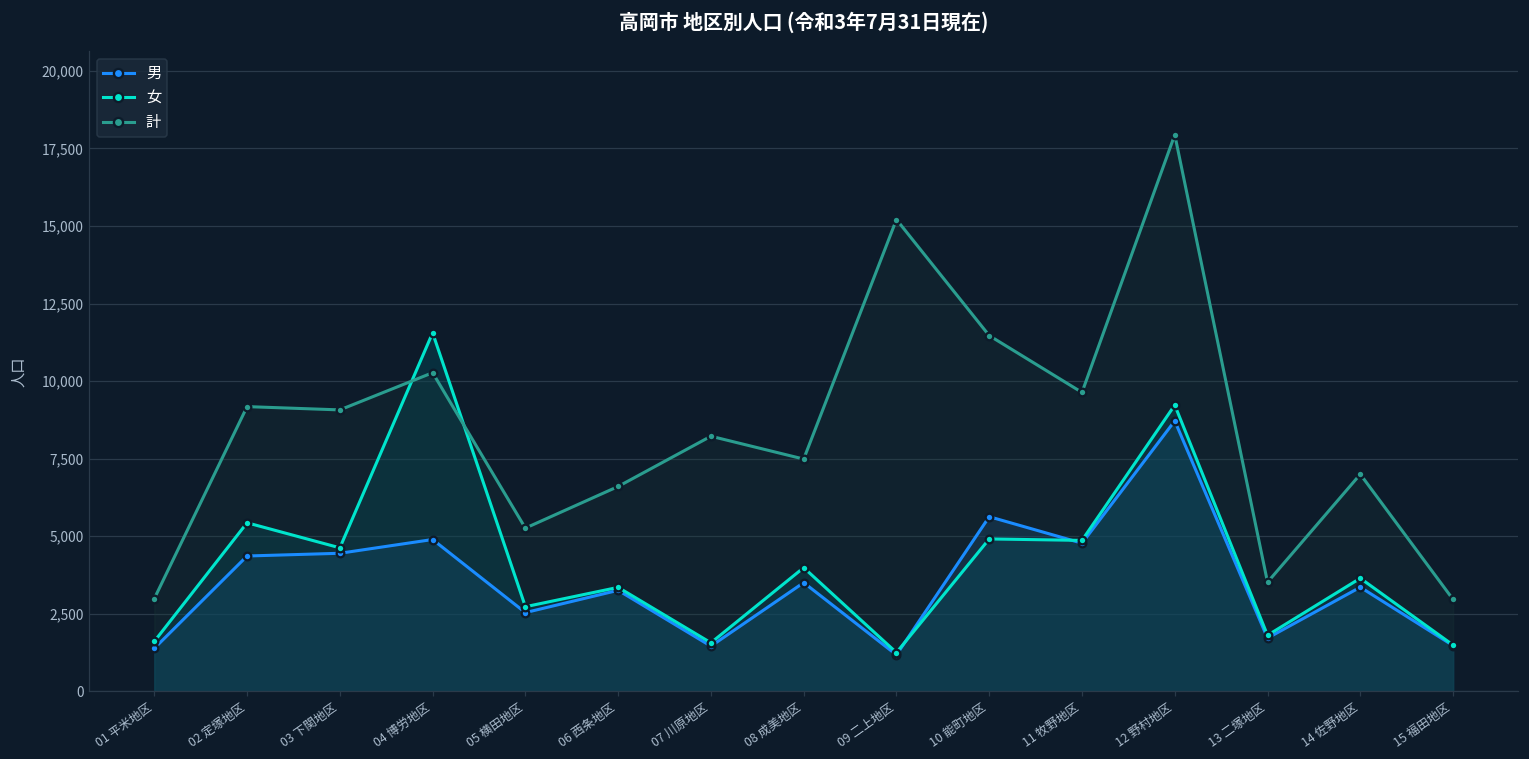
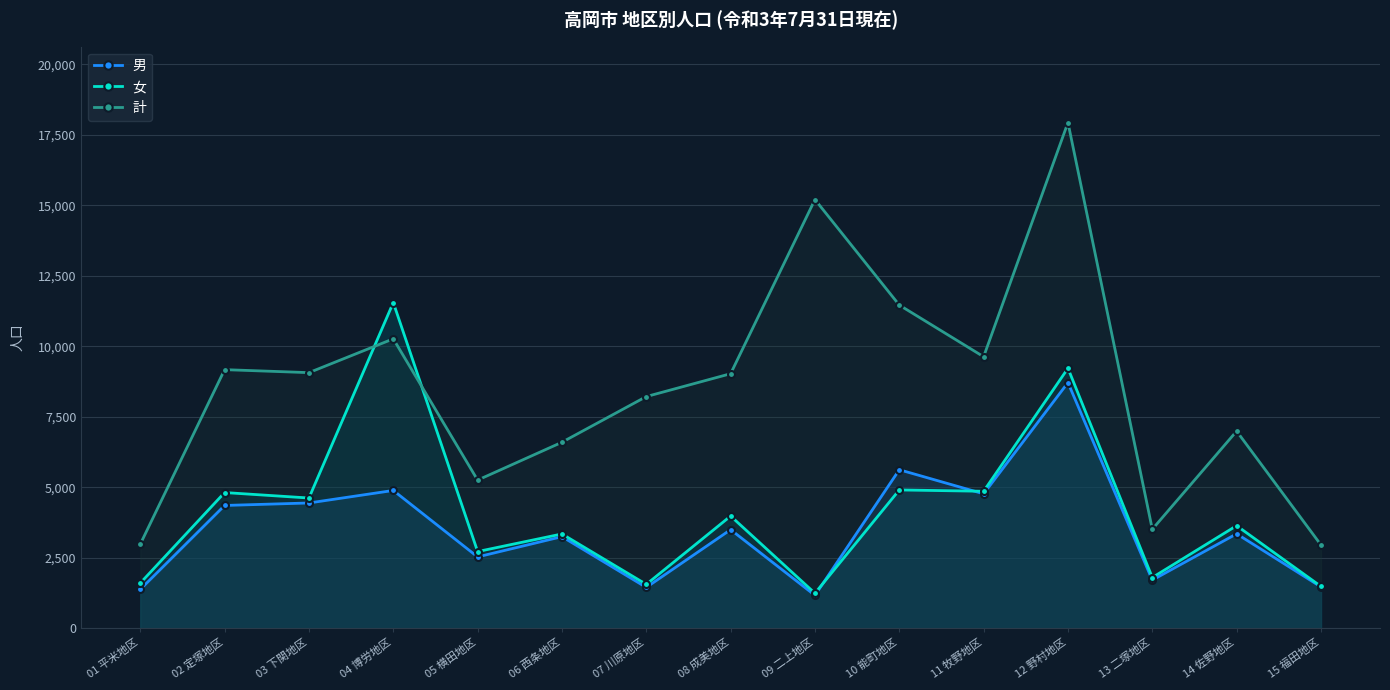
  {
    "男": {
      "01 平米地区": "1,400",
      "02 定塚地区": "4,400",
      "03 下関地区": "4,400",
      "04 博労地区": "4,900",
      "05 横田地区": "2,500",
      "06 西条地区": "3,300",
      "07 川原地区": "1,500",
      "08 成美地区": "3,500",
      "10 能町地区": "5,600",
      "12 野村地区": "8,700",
      "13 二塚地区": "1,700",
      "14 佐野地区": "3,400"
    },
    "女": {
      "01 平米地区": "1,600",
-     "02 定塚地区": "5,400",
+     "02 定塚地区": "4,800",
      "03 下関地区": "4,600",
      "04 博労地区": "11,600",
      "05 横田地区": "2,700",
      "06 西条地区": "3,300",
      "07 川原地区": "1,600",
      "08 成美地区": "4,000",
      "10 能町地区": "4,900",
      "12 野村地区": "9,200",
      "13 二塚地区": "1,800",
      "14 佐野地区": "3,600"
    },
    "計": {
      "01 平米地区": "3,000",
      "02 定塚地区": "9,200",
      "03 下関地区": "9,100",
      "04 博労地区": "10,300",
      "05 横田地区": "5,300",
      "06 西条地区": "6,600",
      "07 川原地区": "8,200",
-     "08 成美地区": "7,500",
+     "08 成美地区": "9,000",
      "09 二上地区": "15,200",
      "10 能町地区": "11,500",
      "11 牧野地区": "9,600",
      "12 野村地区": "17,900",
      "13 二塚地区": "3,500",
      "14 佐野地区": "7,000",
      "15 福田地区": "3,000"
    }
  }
